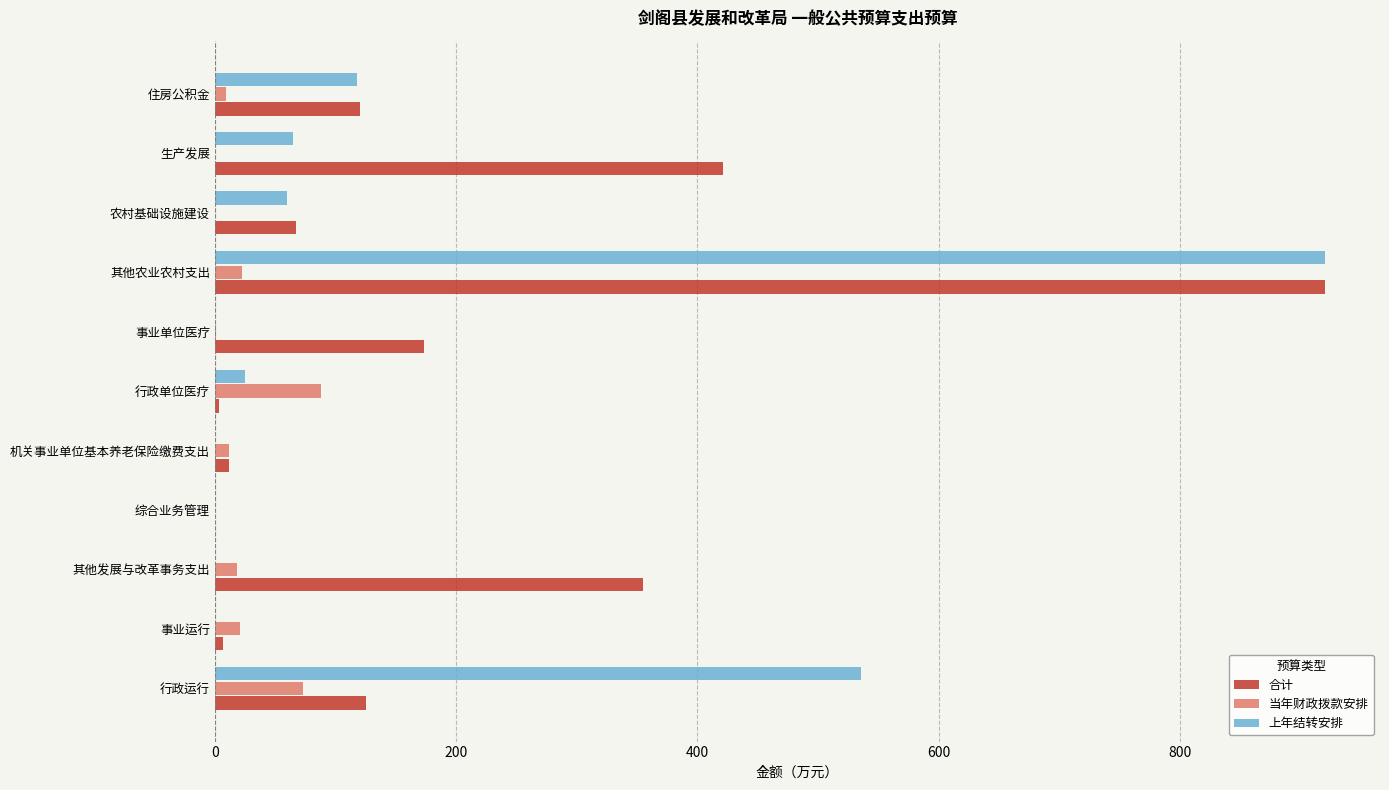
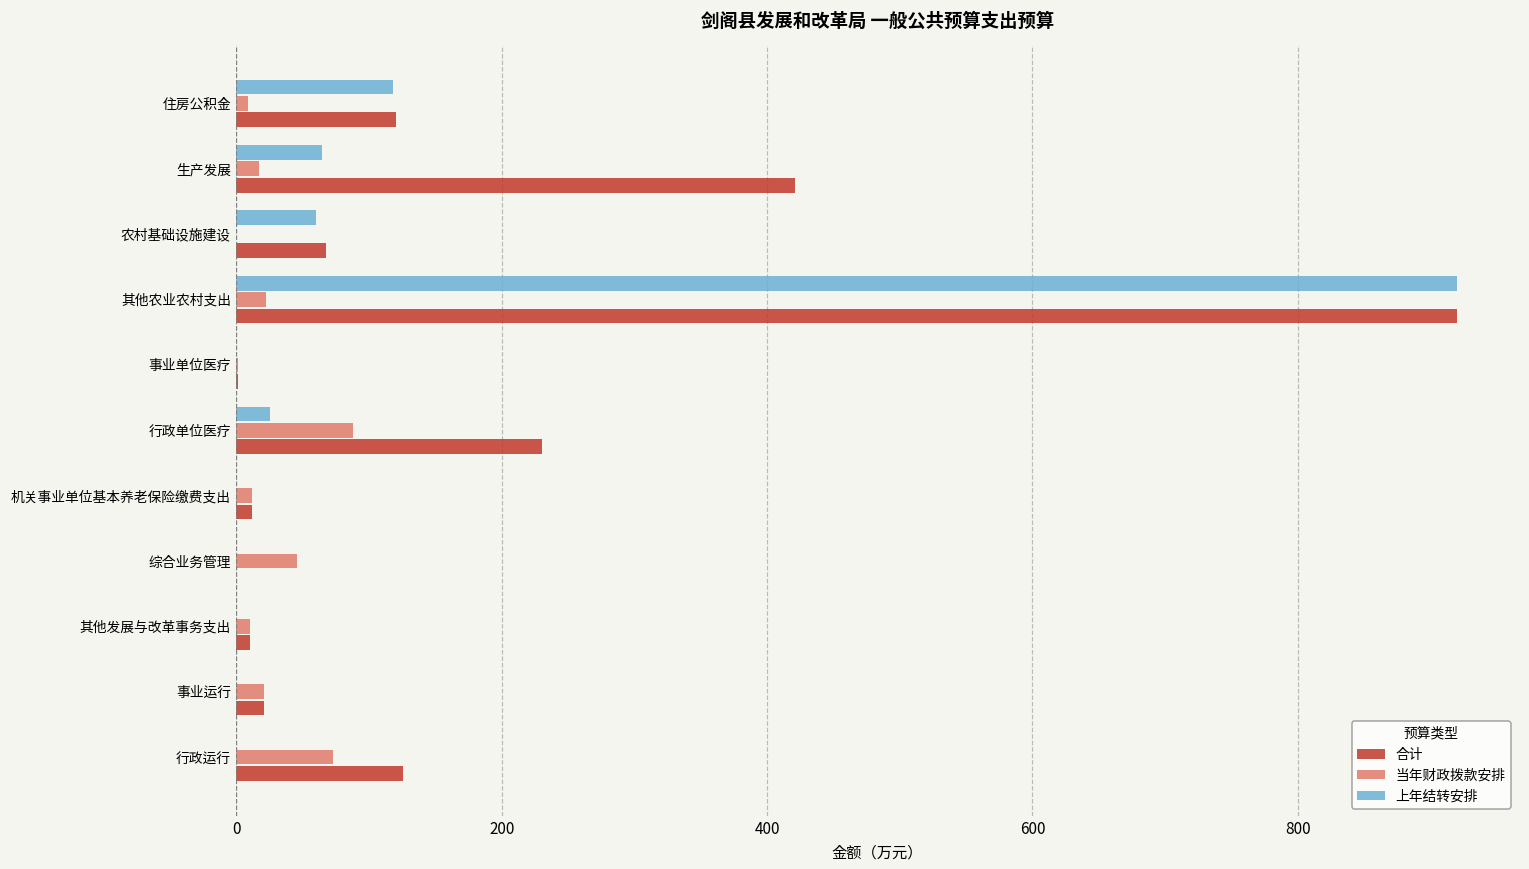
  {
    "合计": {
      "住房公积金": 120,
      "生产发展": 421,
      "农村基础设施建设": 67,
      "其他农业农村支出": 920,
-     "事业单位医疗": 174,
-     "行政单位医疗": 3,
+     "事业单位医疗": 1,
+     "行政单位医疗": 230,
      "机关事业单位基本养老保险缴费支出": 12,
-     "其他发展与改革事务支出": 355,
-     "事业运行": 6,
+     "其他发展与改革事务支出": 10,
+     "事业运行": 21,
      "行政运行": 126
    },
    "当年财政拨款安排": {
      "住房公积金": 9,
-     "生产发展": 0,
+     "生产发展": 17,
      "农村基础设施建设": 0,
      "其他农业农村支出": 23,
      "行政单位医疗": 88,
      "机关事业单位基本养老保险缴费支出": 12,
-     "综合业务管理": 0,
-     "其他发展与改革事务支出": 19,
+     "综合业务管理": 46,
+     "其他发展与改革事务支出": 10,
      "事业运行": 21,
      "行政运行": 73
    },
    "上年结转安排": {
      "住房公积金": 118,
      "生产发展": 65,
      "农村基础设施建设": 60,
      "其他农业农村支出": 920,
      "事业单位医疗": 0,
      "行政单位医疗": 25,
      "机关事业单位基本养老保险缴费支出": 0,
      "其他发展与改革事务支出": 0,
      "事业运行": 0,
-     "行政运行": 536
+     "行政运行": 0
    }
  }
